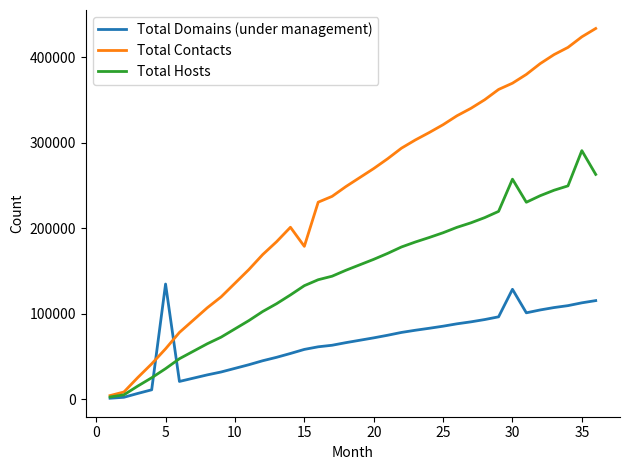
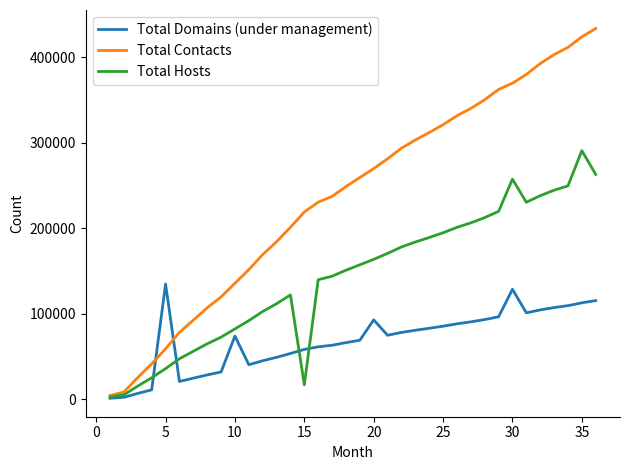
  {
    "Total Domains (under management)": {
      "5": 130000,
-     "10": 40000,
+     "10": 70000,
      "15": 60000,
-     "20": 70000,
+     "20": 90000,
      "25": 90000,
      "30": 130000,
      "35": 110000
    },
    "Total Contacts": {
      "5": 60000,
      "10": 140000,
-     "15": 180000,
+     "15": 220000,
      "20": 270000,
      "25": 320000,
      "30": 370000,
      "35": 420000
    },
    "Total Hosts": {
      "5": 40000,
      "10": 80000,
-     "15": 130000,
+     "15": 20000,
      "20": 160000,
      "25": 190000,
      "30": 260000,
      "35": 290000
    }
  }
